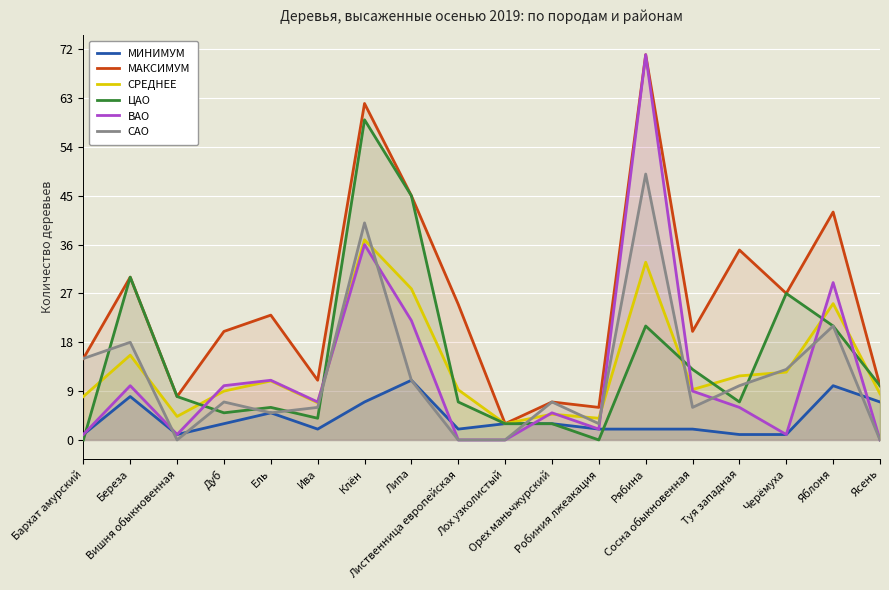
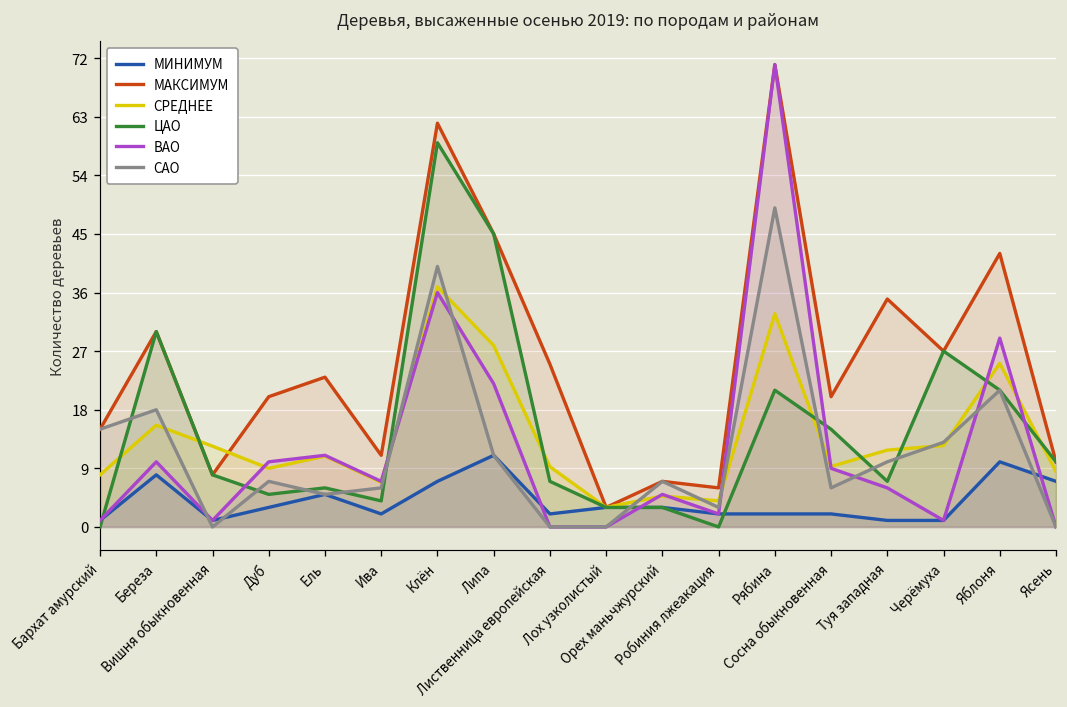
  {
    "МИНИМУМ": {
      "Береза": 8,
      "Дуб": 3,
      "Ива": 2,
      "Клён": 7,
      "Лиственница европейская": 2,
      "Рябина": 2,
      "Сосна обыкновенная": 2,
      "Туя западная": 1,
      "Яблоня": 10,
      "Ясень": 7
    },
    "МАКСИМУМ": {
      "Дуб": 20,
      "Ель": 23,
      "Ива": 11,
      "Клён": 62,
      "Лиственница европейская": 25,
      "Робиния лжеакация": 6,
      "Сосна обыкновенная": 20,
      "Туя западная": 35,
      "Яблоня": 42
    },
    "СРЕДНЕЕ": {
      "Бархат амурский": 8,
      "Береза": 16,
-     "Вишня обыкновенная": 4,
+     "Вишня обыкновенная": 12,
      "Дуб": 9,
      "Клён": 37,
      "Липа": 28,
      "Лиственница европейская": 9,
      "Робиния лжеакация": 4,
      "Рябина": 33,
      "Туя западная": 12,
      "Черёмуха": 13,
      "Яблоня": 25,
      "Ясень": 9
    },
    "ЦАО": {
      "Бархат амурский": 0,
      "Дуб": 5,
      "Ель": 6,
      "Ива": 4,
      "Клён": 59,
      "Лиственница европейская": 7,
      "Робиния лжеакация": 0,
      "Рябина": 21,
-     "Сосна обыкновенная": 13,
+     "Сосна обыкновенная": 15,
      "Туя западная": 7
    },
    "ВАО": {
      "Береза": 10,
      "Дуб": 10,
      "Клён": 36,
      "Липа": 22,
      "Туя западная": 6,
      "Яблоня": 29
    },
    "САО": {
      "Береза": 18,
      "Вишня обыкновенная": 0,
      "Дуб": 7,
      "Ива": 6,
      "Клён": 40,
      "Робиния лжеакация": 3,
      "Рябина": 49,
      "Сосна обыкновенная": 6,
      "Туя западная": 10,
      "Черёмуха": 13
    }
  }
